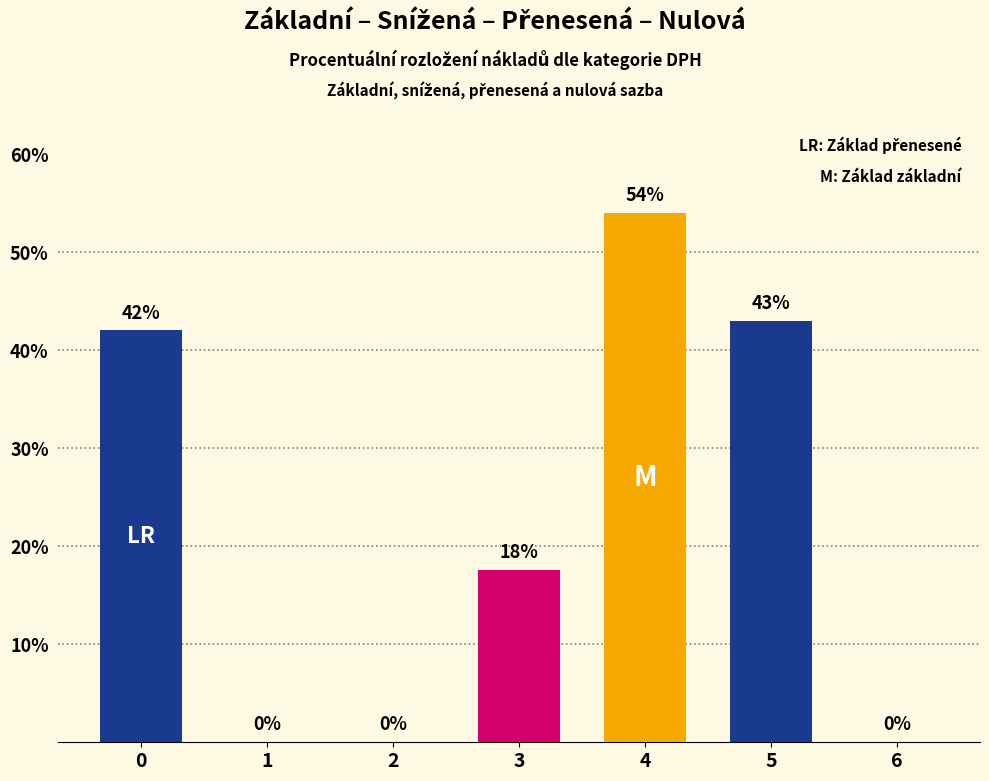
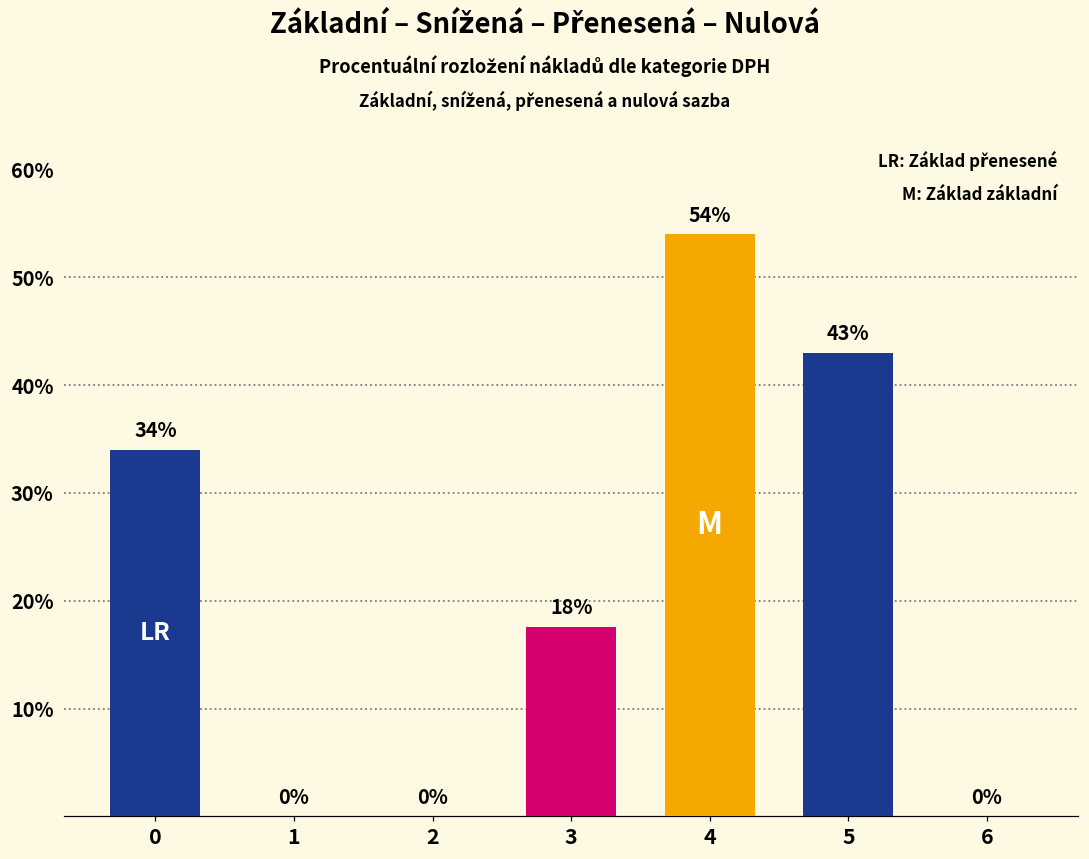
  {
-   "0": "42%",
+   "0": "34%",
    "1": "0%",
    "2": "0%",
    "3": "18%",
    "4": "54%",
    "5": "43%",
    "6": "0%"
  }
